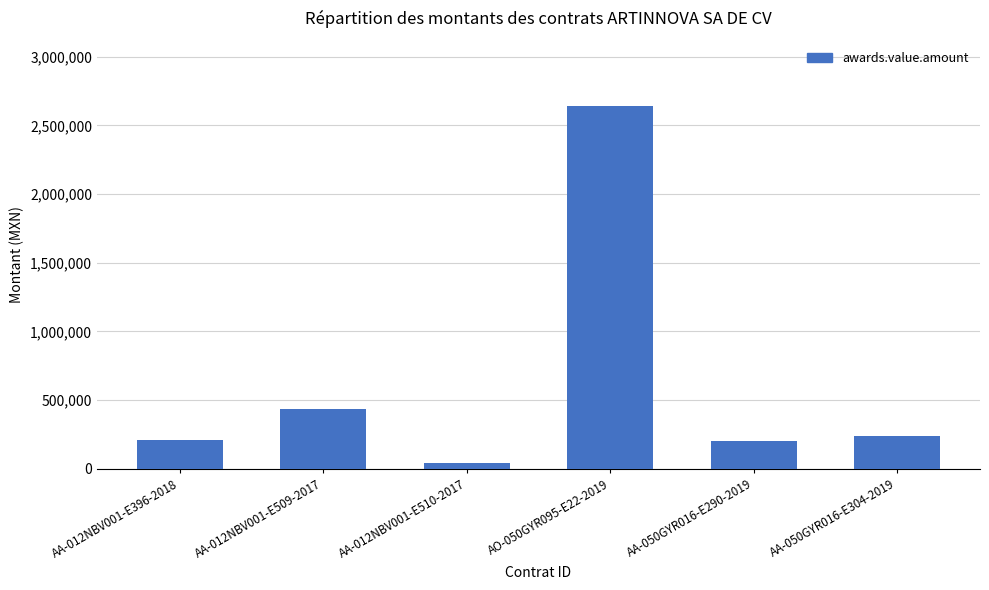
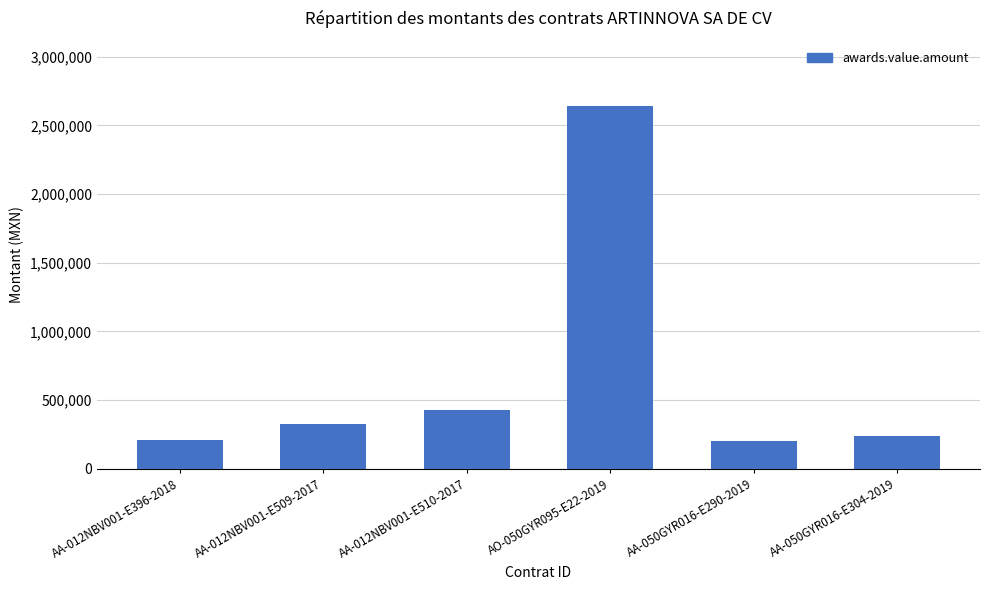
  {
    "AA-012NBV001-E396-2018": "210,000",
-   "AA-012NBV001-E509-2017": "430,000",
-   "AA-012NBV001-E510-2017": "40,000",
+   "AA-012NBV001-E509-2017": "330,000",
+   "AA-012NBV001-E510-2017": "430,000",
    "AO-050GYR095-E22-2019": "2,640,000",
    "AA-050GYR016-E290-2019": "200,000",
    "AA-050GYR016-E304-2019": "240,000"
  }
